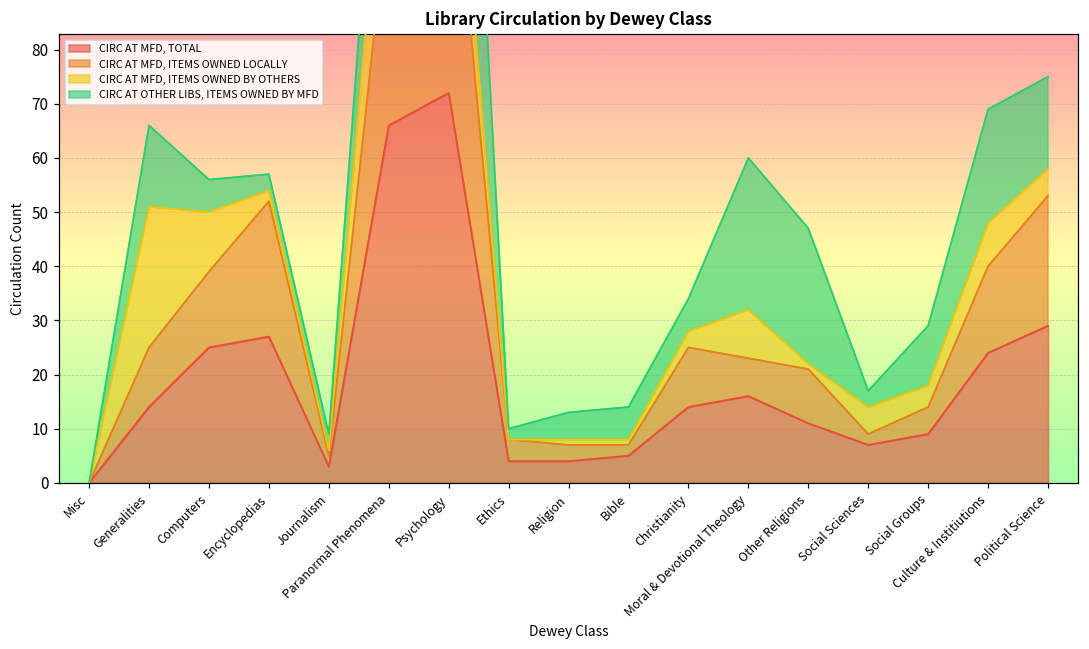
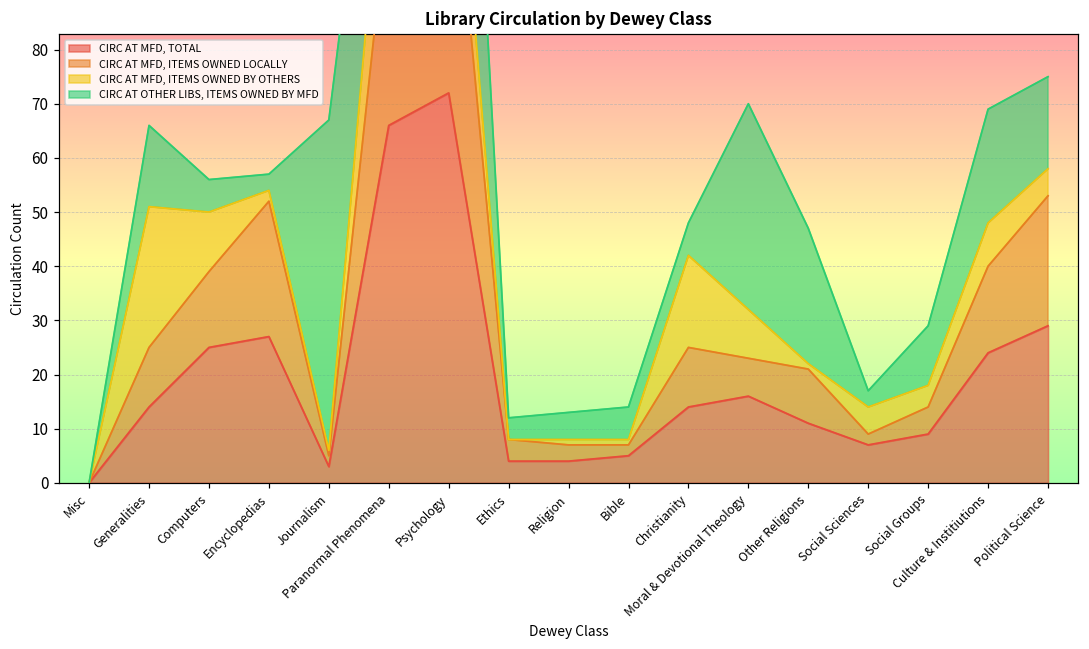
  {
    "CIRC AT MFD, ITEMS OWNED BY OTHERS": {
      "Generalities": 26,
      "Computers": 11,
      "Encyclopedias": 2,
      "Journalism": 1,
      "Religion": 1,
      "Bible": 1,
-     "Christianity": 3,
+     "Christianity": 17,
      "Moral & Devotional Theology": 9,
      "Other Religions": 1,
      "Social Sciences": 5,
      "Social Groups": 4,
      "Culture & Institiutions": 8,
      "Political Science": 5
    },
    "CIRC AT OTHER LIBS, ITEMS OWNED BY MFD": {
      "Generalities": 15,
      "Computers": 6,
      "Encyclopedias": 3,
-     "Journalism": 3,
-     "Ethics": 2,
+     "Journalism": 61,
+     "Ethics": 4,
      "Religion": 5,
      "Bible": 6,
      "Christianity": 6,
-     "Moral & Devotional Theology": 28,
+     "Moral & Devotional Theology": 38,
      "Other Religions": 25,
      "Social Sciences": 3,
      "Social Groups": 11,
      "Culture & Institiutions": 21,
      "Political Science": 17
    }
  }
